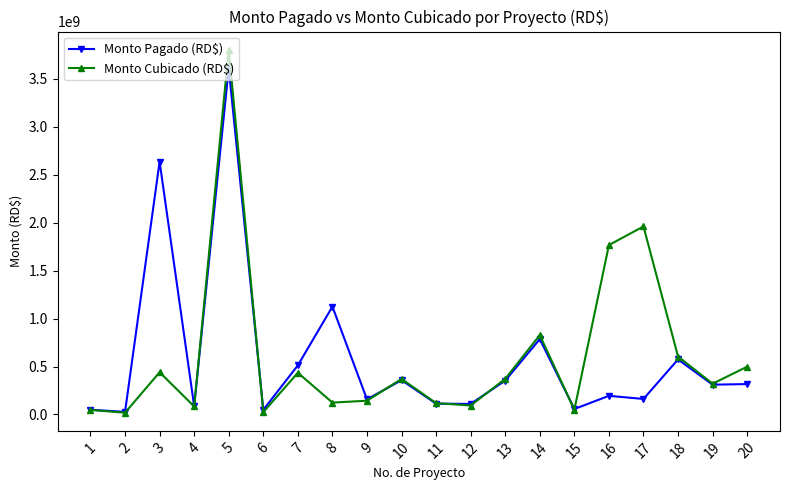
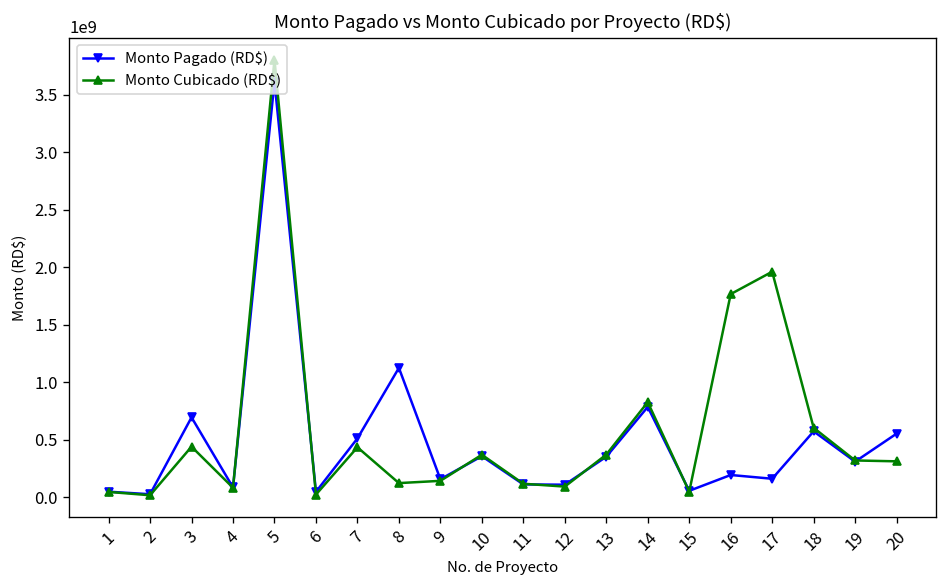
  {
    "Monto Pagado (RD$)": {
-     "3": 2600000000,
+     "3": 700000000,
      "7": 500000000,
      "8": 1100000000,
      "14": 800000000,
      "16": 200000000,
      "17": 200000000,
      "18": 600000000,
-     "20": 300000000
+     "20": 600000000
    },
    "Monto Cubicado (RD$)": {
      "3": 400000000,
      "7": 400000000,
      "8": 100000000,
      "14": 800000000,
      "16": 1800000000,
      "17": 2000000000,
      "18": 600000000,
-     "20": 500000000
+     "20": 300000000
    }
  }
